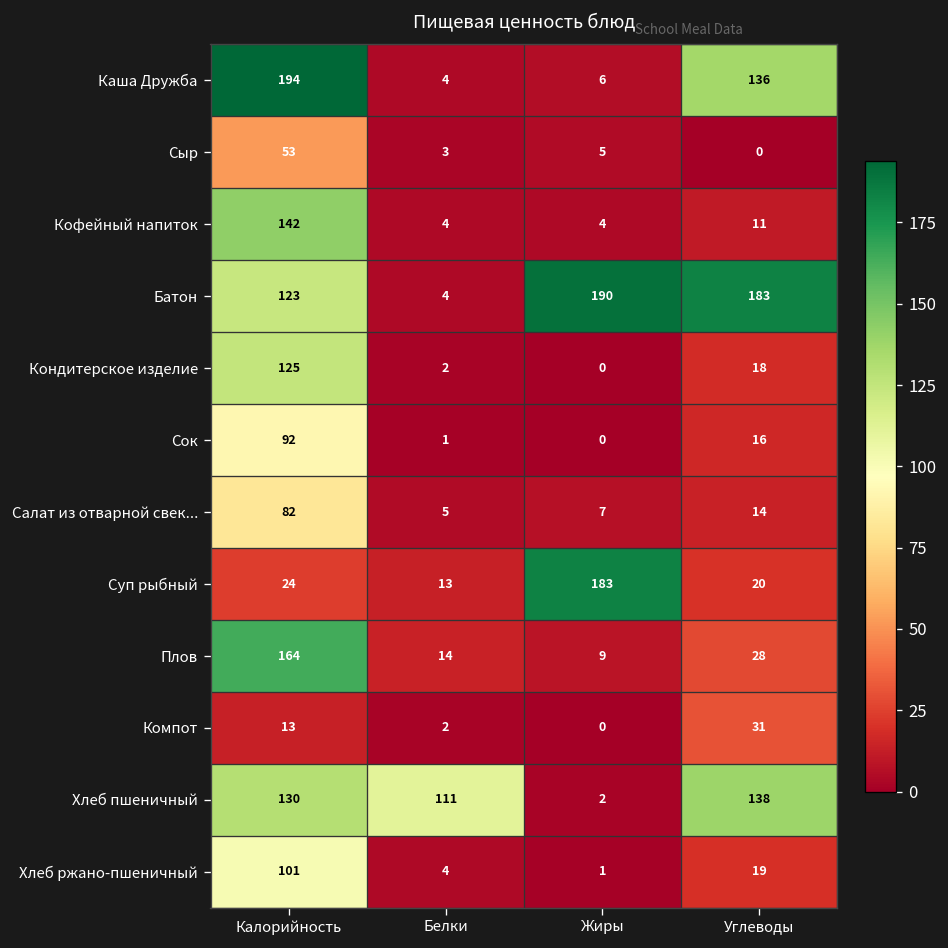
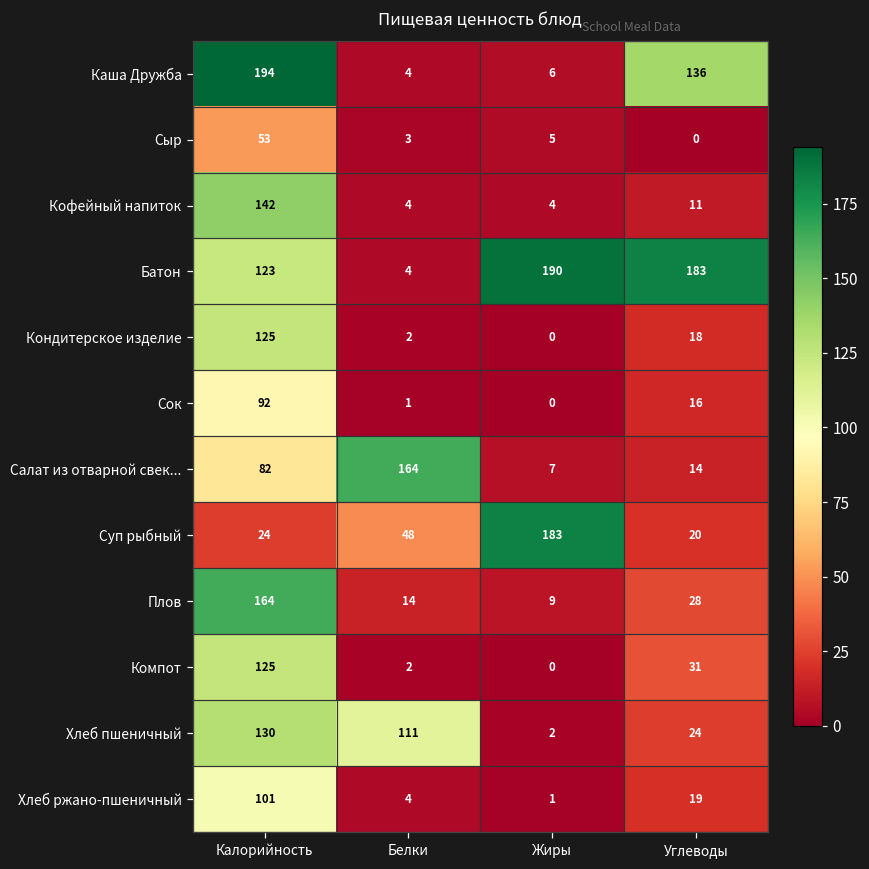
  {
    "Каша Дружба": {
      "Калорийность": 194,
      "Белки": 4,
      "Жиры": 6,
      "Углеводы": 136
    },
    "Сыр": {
      "Калорийность": 53,
      "Белки": 3,
      "Жиры": 5,
      "Углеводы": 0
    },
    "Кофейный напиток": {
      "Калорийность": 142,
      "Белки": 4,
      "Жиры": 4,
      "Углеводы": 11
    },
    "Батон": {
      "Калорийность": 123,
      "Белки": 4,
      "Жиры": 190,
      "Углеводы": 183
    },
    "Кондитерское изделие": {
      "Калорийность": 125,
      "Белки": 2,
      "Жиры": 0,
      "Углеводы": 18
    },
    "Сок": {
      "Калорийность": 92,
      "Белки": 1,
      "Жиры": 0,
      "Углеводы": 16
    },
    "Салат из отварной свек...": {
      "Калорийность": 82,
-     "Белки": 5,
+     "Белки": 164,
      "Жиры": 7,
      "Углеводы": 14
    },
    "Суп рыбный": {
      "Калорийность": 24,
-     "Белки": 13,
+     "Белки": 48,
      "Жиры": 183,
      "Углеводы": 20
    },
    "Плов": {
      "Калорийность": 164,
      "Белки": 14,
      "Жиры": 9,
      "Углеводы": 28
    },
    "Компот": {
-     "Калорийность": 13,
+     "Калорийность": 125,
      "Белки": 2,
      "Жиры": 0,
      "Углеводы": 31
    },
    "Хлеб пшеничный": {
      "Калорийность": 130,
      "Белки": 111,
      "Жиры": 2,
-     "Углеводы": 138
+     "Углеводы": 24
    },
    "Хлеб ржано-пшеничный": {
      "Калорийность": 101,
      "Белки": 4,
      "Жиры": 1,
      "Углеводы": 19
    }
  }
